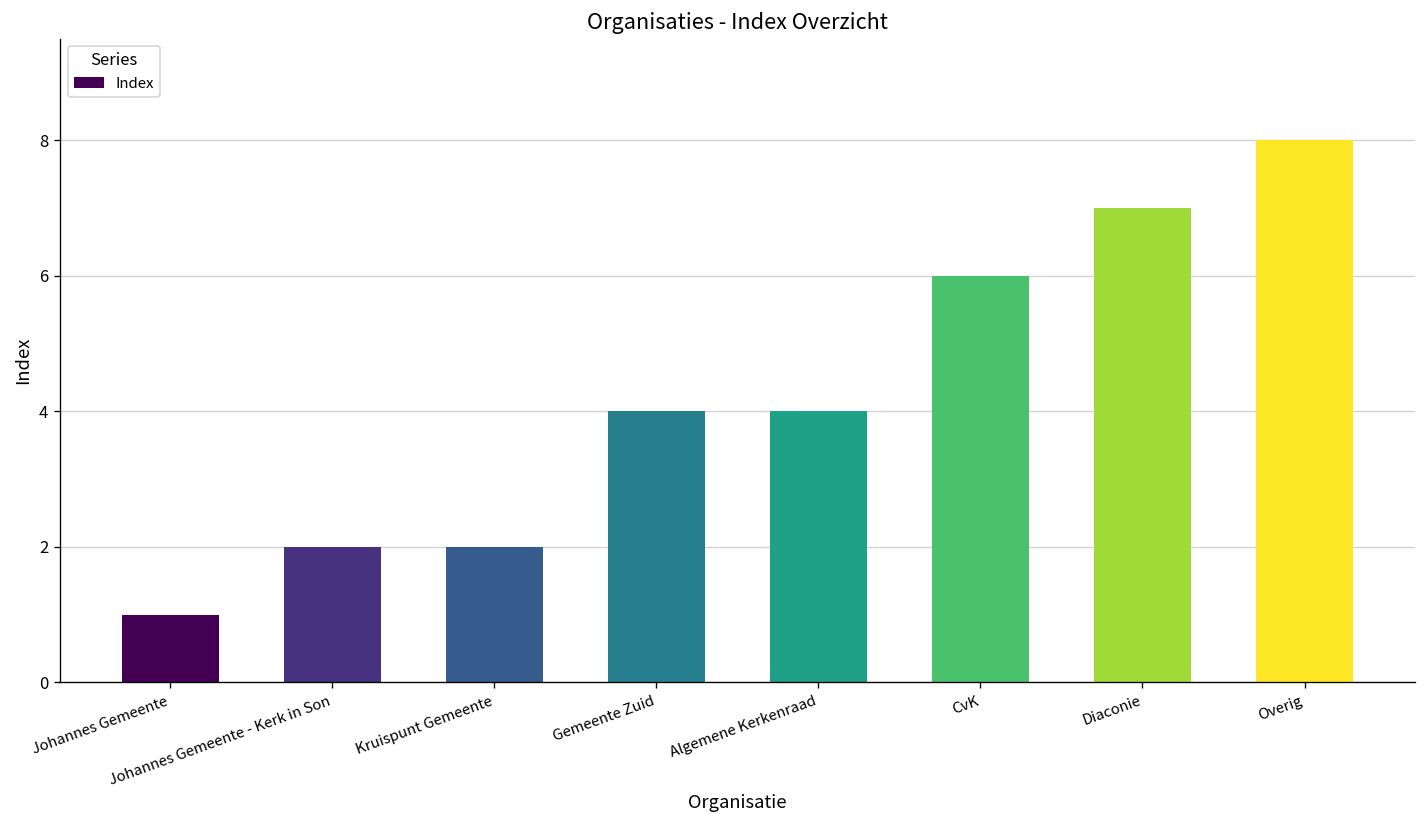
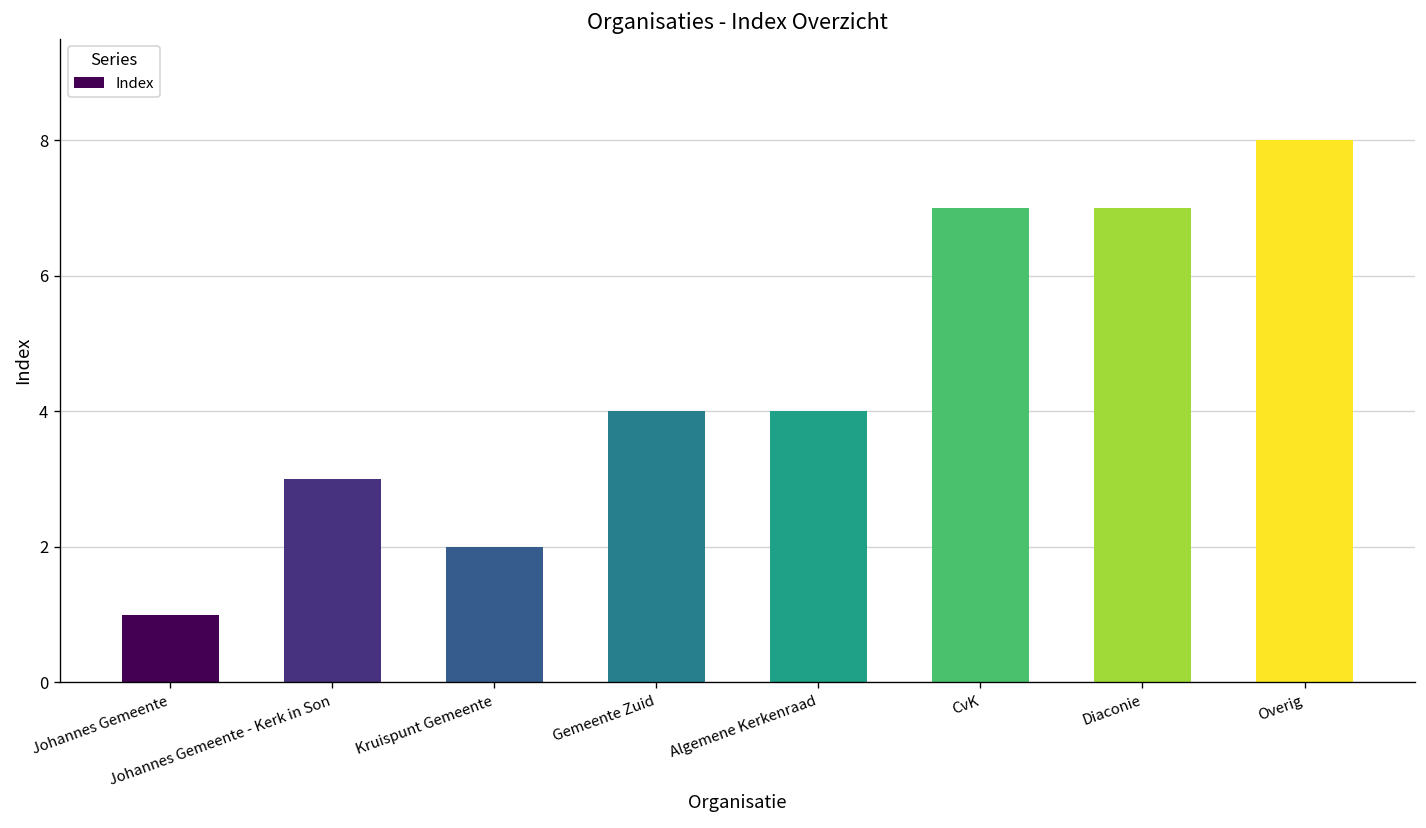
  {
    "Johannes Gemeente": 1,
-   "Johannes Gemeente - Kerk in Son": 2,
+   "Johannes Gemeente - Kerk in Son": 3,
    "Kruispunt Gemeente": 2,
    "Gemeente Zuid": 4,
    "Algemene Kerkenraad": 4,
-   "CvK": 6,
+   "CvK": 7,
    "Diaconie": 7,
    "Overig": 8
  }
